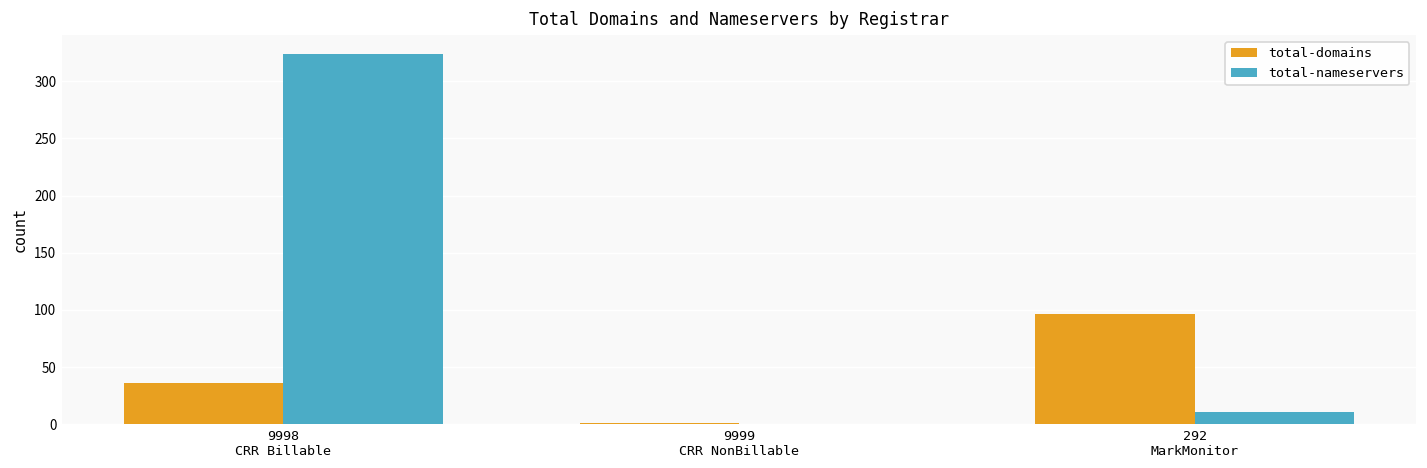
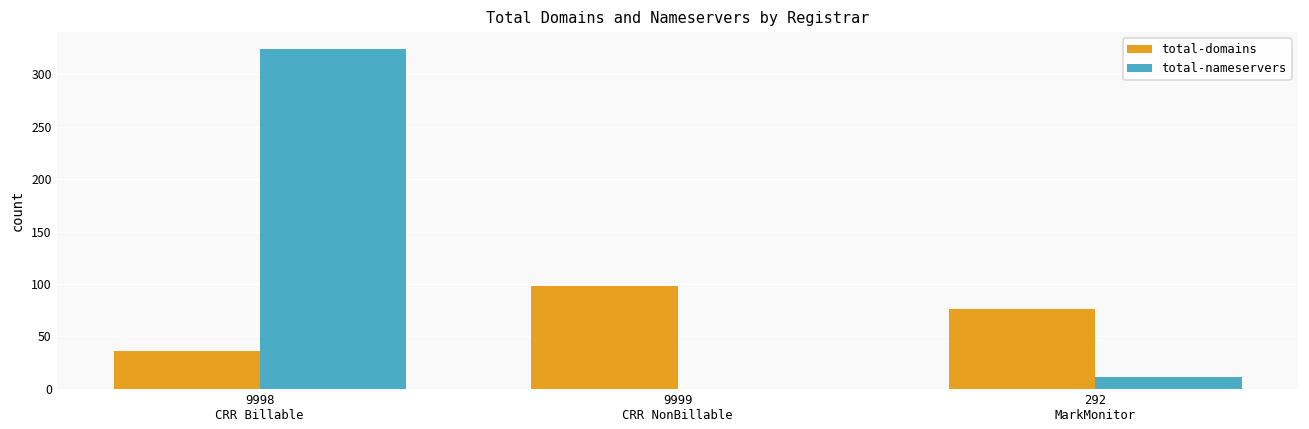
  {
    "total-domains": {
      "9998 CRR Billable": 40,
-     "9999 CRR NonBillable": 0,
-     "292 MarkMonitor": 100
+     "9999 CRR NonBillable": 100,
+     "292 MarkMonitor": 80
    },
    "total-nameservers": {
      "9998 CRR Billable": 320,
      "9999 CRR NonBillable": 0,
      "292 MarkMonitor": 10
    }
  }
